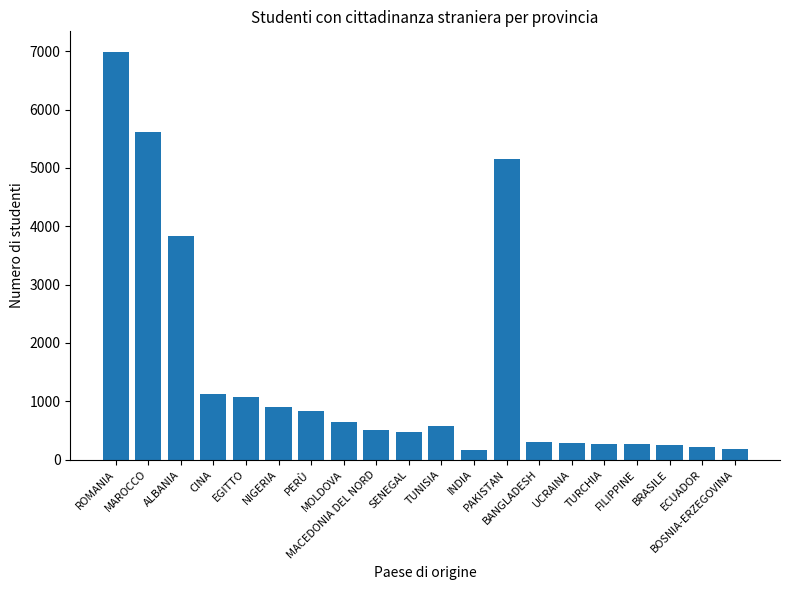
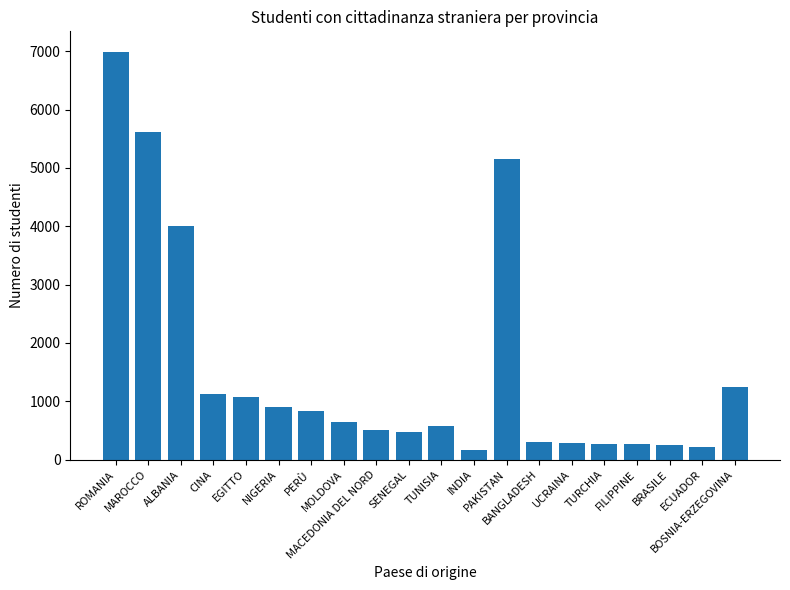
  {
    "ROMANIA": 7000,
    "MAROCCO": 5600,
-   "ALBANIA": 3800,
+   "ALBANIA": 4000,
    "CINA": 1100,
    "EGITTO": 1100,
    "NIGERIA": 900,
    "PERÙ": 800,
    "MOLDOVA": 600,
    "MACEDONIA DEL NORD": 500,
    "SENEGAL": 500,
    "TUNISIA": 600,
    "INDIA": 200,
    "PAKISTAN": 5200,
    "BANGLADESH": 300,
    "UCRAINA": 300,
    "TURCHIA": 300,
    "FILIPPINE": 300,
    "BRASILE": 200,
    "ECUADOR": 200,
-   "BOSNIA-ERZEGOVINA": 200
+   "BOSNIA-ERZEGOVINA": 1200
  }
